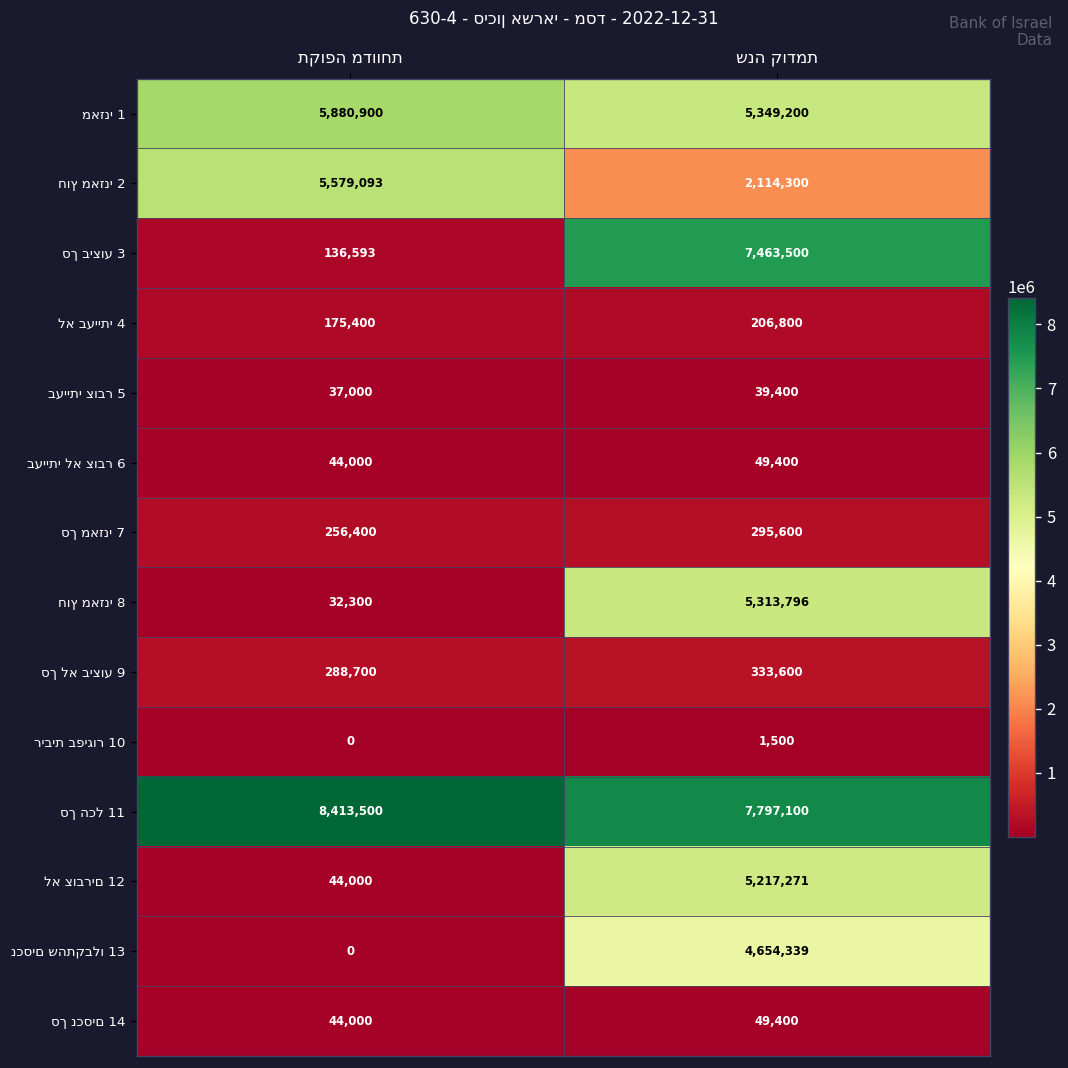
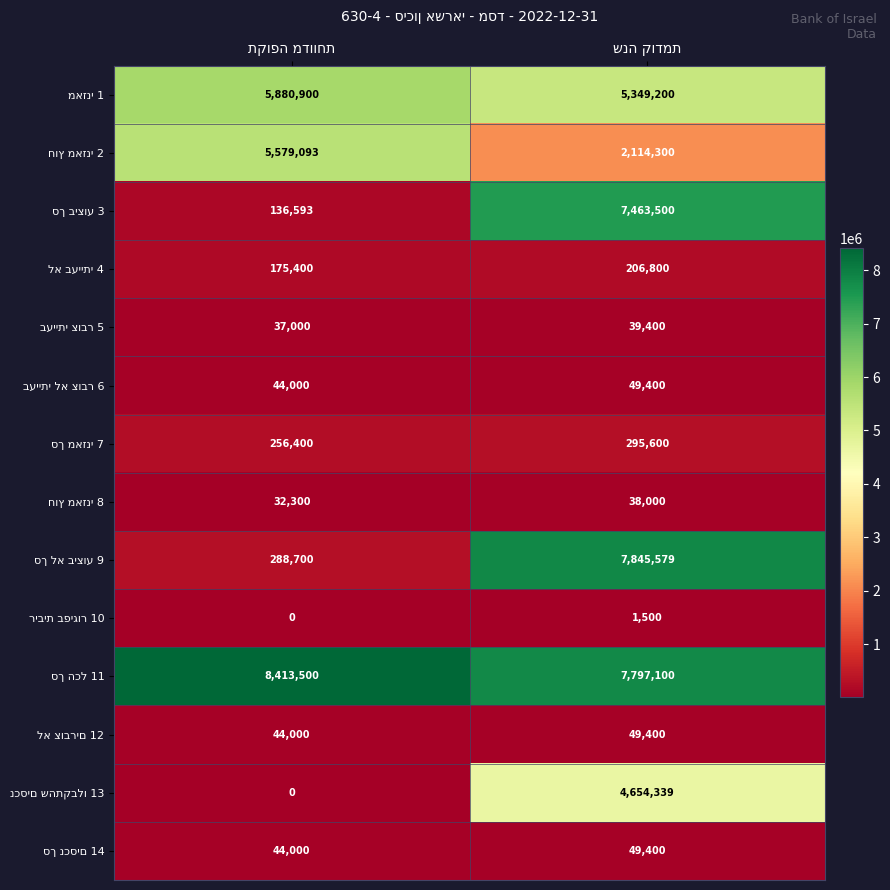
  {
    "מאזני 1": {
      "תקופה מדווחת": "5,880,900",
      "שנה קודמת": "5,349,200"
    },
    "חוץ מאזני 2": {
      "תקופה מדווחת": "5,579,093",
      "שנה קודמת": "2,114,300"
    },
    "סך ביצוע 3": {
      "תקופה מדווחת": "136,593",
      "שנה קודמת": "7,463,500"
    },
    "לא בעייתי 4": {
      "תקופה מדווחת": "175,400",
      "שנה קודמת": "206,800"
    },
    "בעייתי צובר 5": {
      "תקופה מדווחת": "37,000",
      "שנה קודמת": "39,400"
    },
    "בעייתי לא צובר 6": {
      "תקופה מדווחת": "44,000",
      "שנה קודמת": "49,400"
    },
    "סך מאזני 7": {
      "תקופה מדווחת": "256,400",
      "שנה קודמת": "295,600"
    },
    "חוץ מאזני 8": {
      "תקופה מדווחת": "32,300",
-     "שנה קודמת": "5,313,796"
+     "שנה קודמת": "38,000"
    },
    "סך לא ביצוע 9": {
      "תקופה מדווחת": "288,700",
-     "שנה קודמת": "333,600"
+     "שנה קודמת": "7,845,579"
    },
    "ריבית בפיגור 10": {
      "תקופה מדווחת": "0",
      "שנה קודמת": "1,500"
    },
    "סך הכל 11": {
      "תקופה מדווחת": "8,413,500",
      "שנה קודמת": "7,797,100"
    },
    "לא צוברים 12": {
      "תקופה מדווחת": "44,000",
-     "שנה קודמת": "5,217,271"
+     "שנה קודמת": "49,400"
    },
    "נכסים שהתקבלו 13": {
      "תקופה מדווחת": "0",
      "שנה קודמת": "4,654,339"
    },
    "סך נכסים 14": {
      "תקופה מדווחת": "44,000",
      "שנה קודמת": "49,400"
    }
  }
